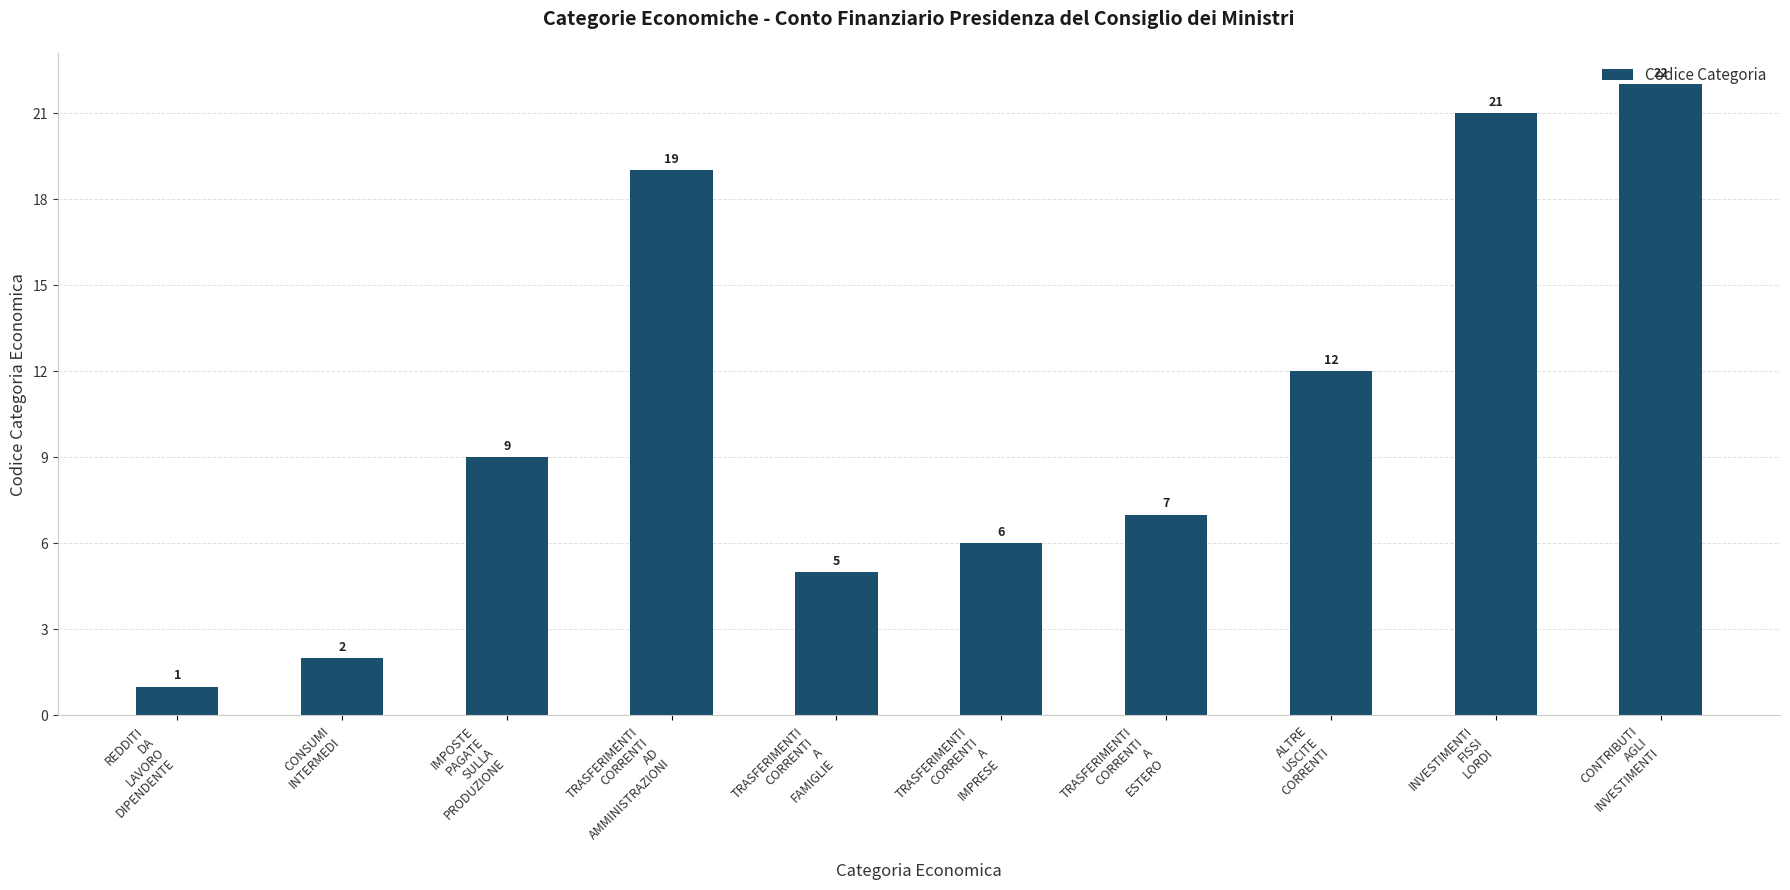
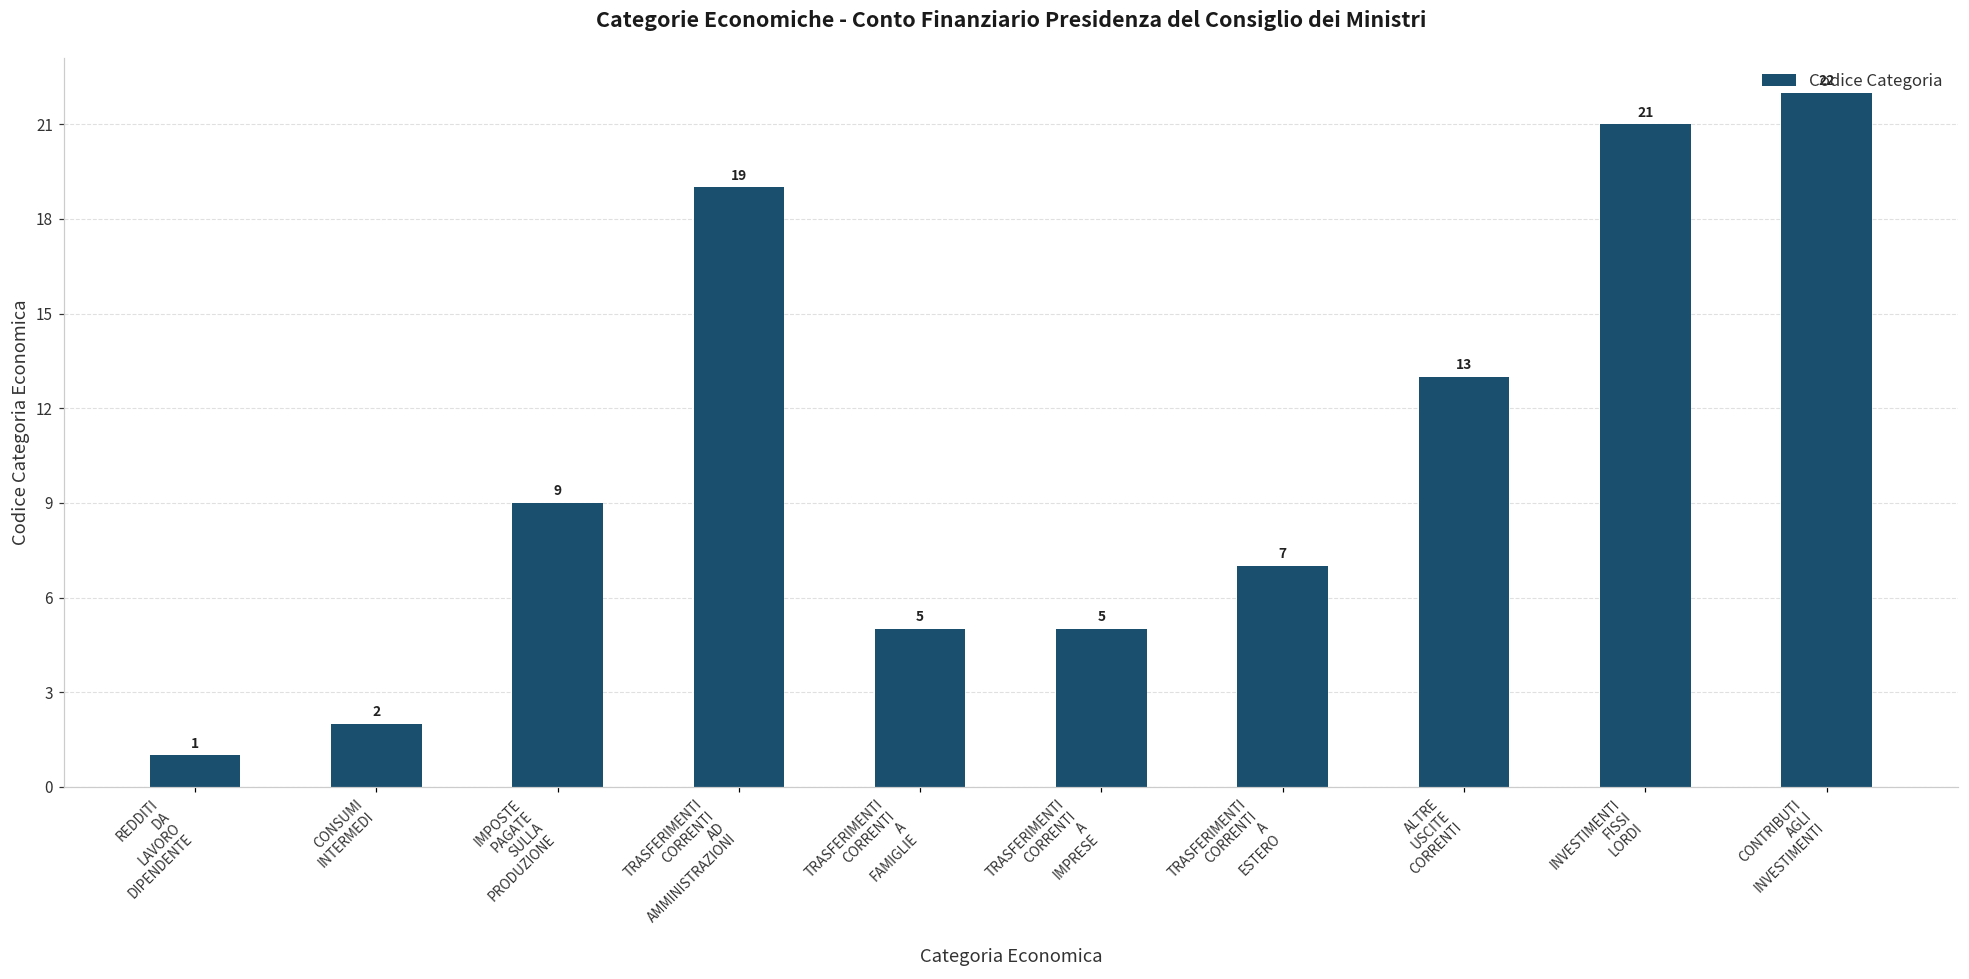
  {
    "REDDITI DA LAVORO DIPENDENTE": 1,
    "CONSUMI INTERMEDI": 2,
    "IMPOSTE PAGATE SULLA PRODUZIONE": 9,
    "TRASFERIMENTI CORRENTI AD AMMINISTRAZIONI": 19,
    "TRASFERIMENTI CORRENTI A FAMIGLIE": 5,
-   "TRASFERIMENTI CORRENTI A IMPRESE": 6,
+   "TRASFERIMENTI CORRENTI A IMPRESE": 5,
    "TRASFERIMENTI CORRENTI A ESTERO": 7,
-   "ALTRE USCITE CORRENTI": 12,
+   "ALTRE USCITE CORRENTI": 13,
    "INVESTIMENTI FISSI LORDI": 21,
    "CONTRIBUTI AGLI INVESTIMENTI": 22
  }
